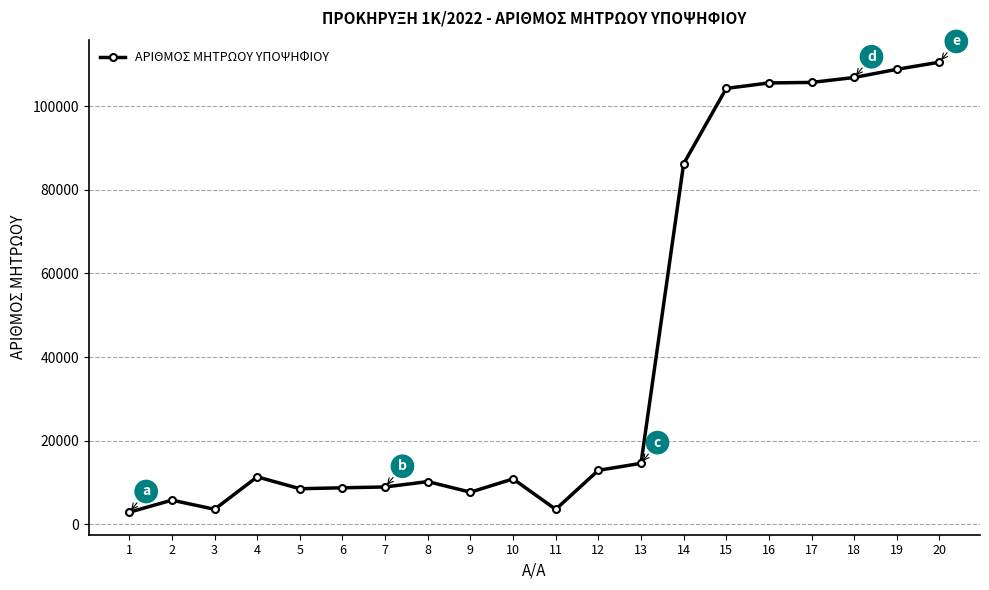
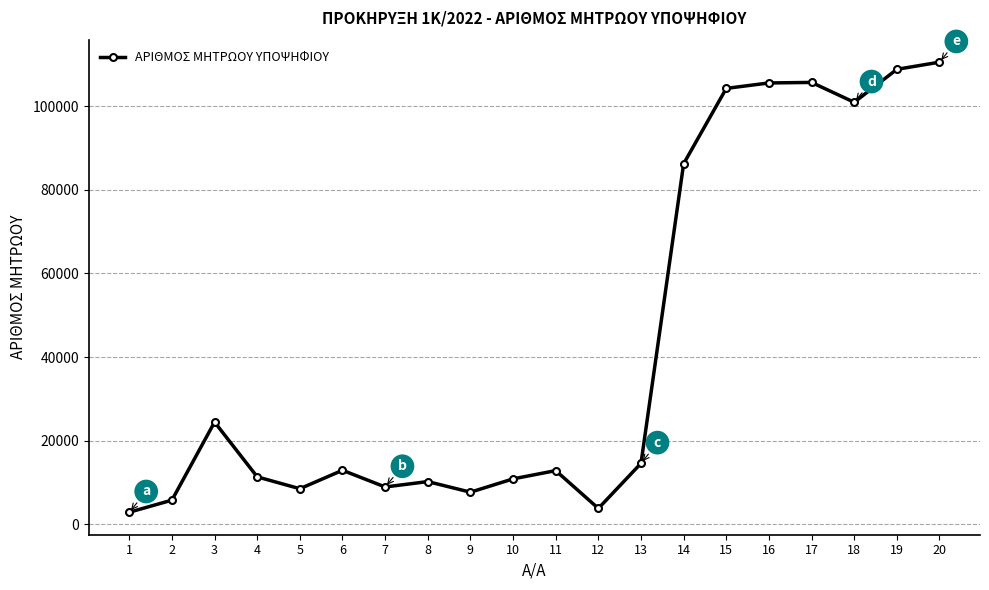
  {
    "1": 3000,
    "2": 6000,
-   "3": 4000,
+   "3": 24000,
    "4": 11000,
    "5": 9000,
-   "6": 9000,
+   "6": 13000,
    "7": 9000,
    "8": 10000,
    "9": 8000,
    "10": 11000,
-   "11": 4000,
-   "12": 13000,
+   "11": 13000,
+   "12": 4000,
    "13": 15000,
    "14": 86000,
    "15": 104000,
    "16": 106000,
    "17": 106000,
-   "18": 107000,
+   "18": 101000,
    "19": 109000,
    "20": 111000
  }
